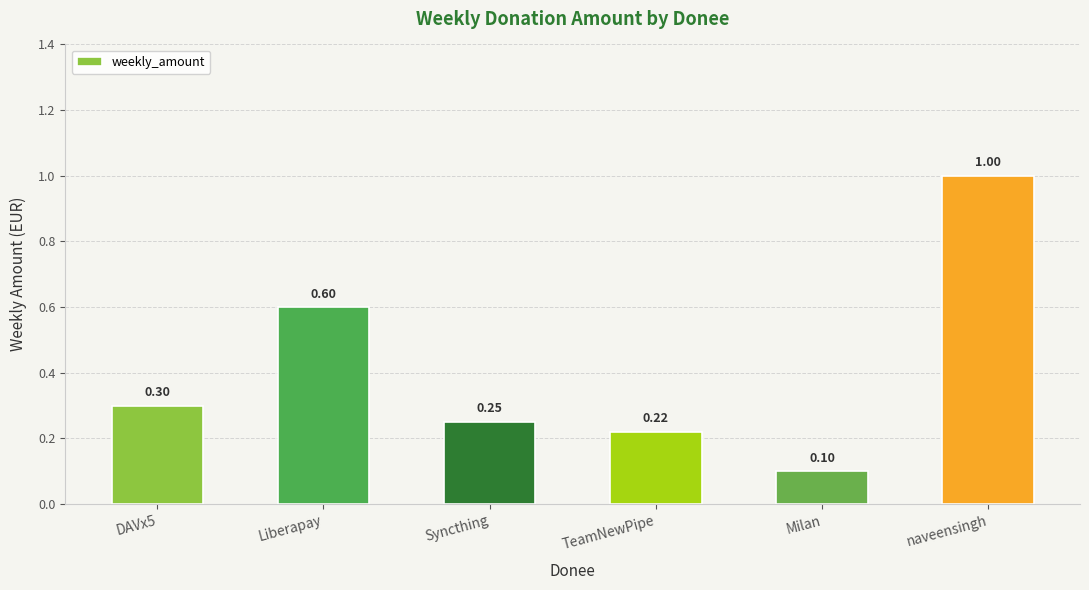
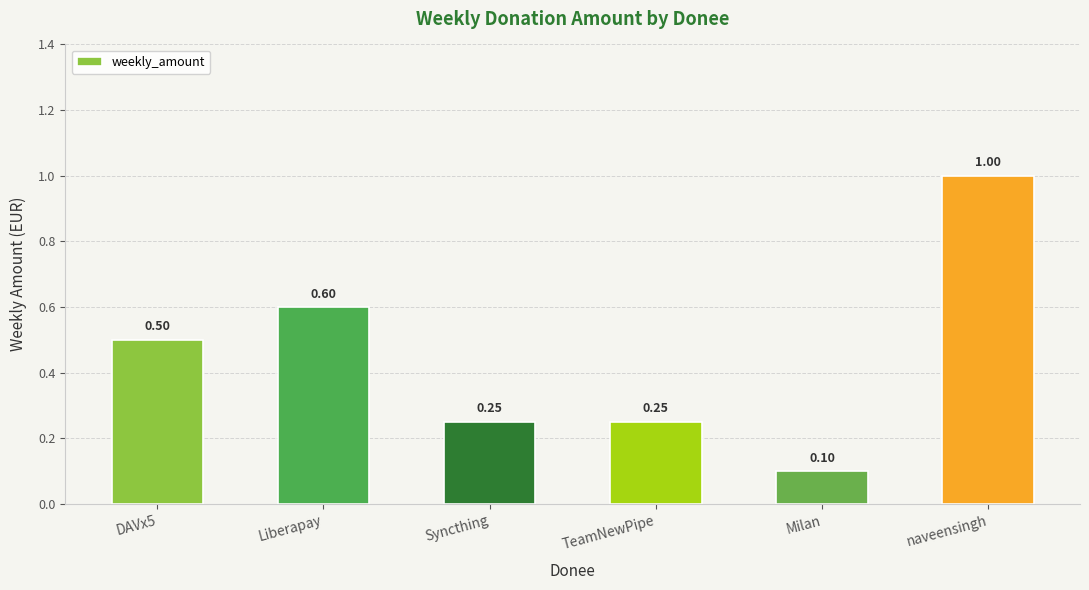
  {
-   "DAVx5": 0.30,
+   "DAVx5": 0.50,
    "Liberapay": 0.60,
    "Syncthing": 0.25,
-   "TeamNewPipe": 0.22,
+   "TeamNewPipe": 0.25,
    "Milan": 0.10,
    "naveensingh": 1.00
  }
